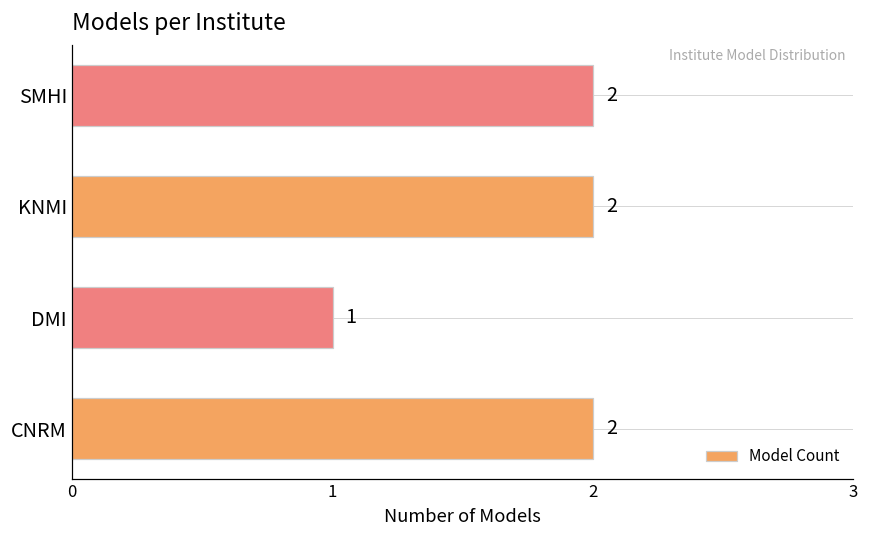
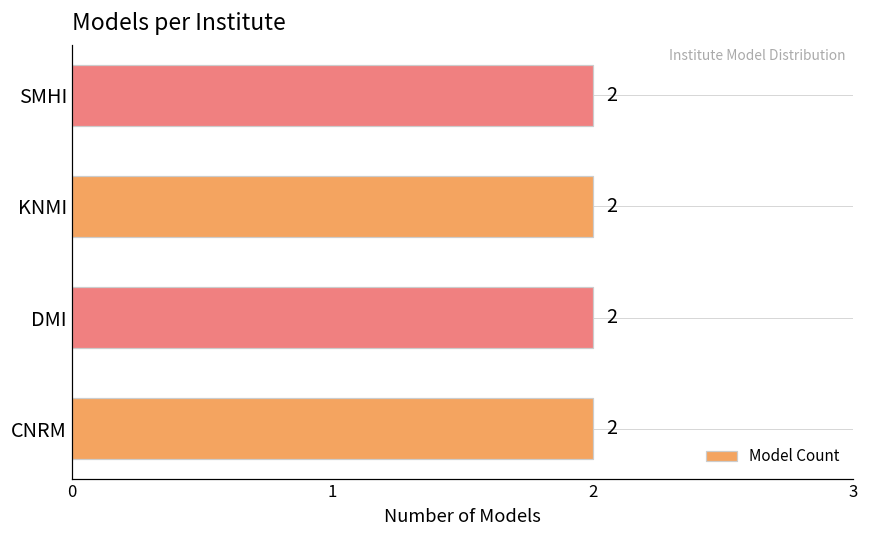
  {
    "Model Count": {
      "SMHI": 2,
      "KNMI": 2,
-     "DMI": 1,
+     "DMI": 2,
      "CNRM": 2
    }
  }
